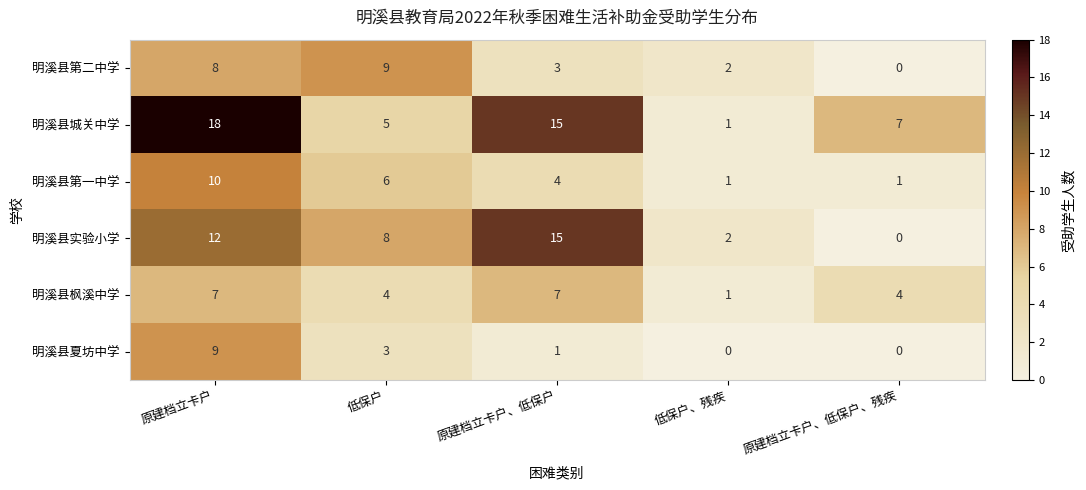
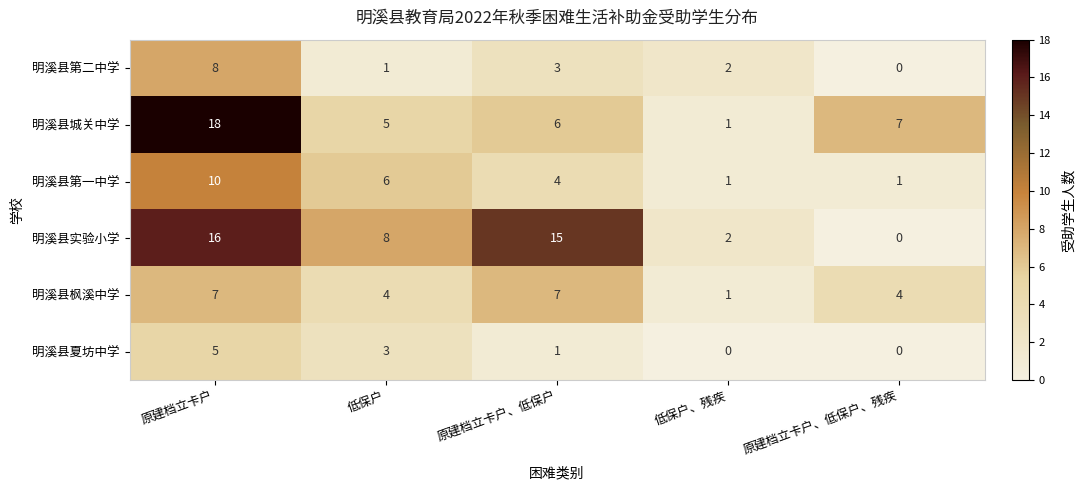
  {
    "明溪县第二中学": {
      "原建档立卡户": 8,
-     "低保户": 9,
+     "低保户": 1,
      "原建档立卡户、低保户": 3,
      "低保户、残疾": 2,
      "原建档立卡户、低保户、残疾": 0
    },
    "明溪县城关中学": {
      "原建档立卡户": 18,
      "低保户": 5,
-     "原建档立卡户、低保户": 15,
+     "原建档立卡户、低保户": 6,
      "低保户、残疾": 1,
      "原建档立卡户、低保户、残疾": 7
    },
    "明溪县第一中学": {
      "原建档立卡户": 10,
      "低保户": 6,
      "原建档立卡户、低保户": 4,
      "低保户、残疾": 1,
      "原建档立卡户、低保户、残疾": 1
    },
    "明溪县实验小学": {
-     "原建档立卡户": 12,
+     "原建档立卡户": 16,
      "低保户": 8,
      "原建档立卡户、低保户": 15,
      "低保户、残疾": 2,
      "原建档立卡户、低保户、残疾": 0
    },
    "明溪县枫溪中学": {
      "原建档立卡户": 7,
      "低保户": 4,
      "原建档立卡户、低保户": 7,
      "低保户、残疾": 1,
      "原建档立卡户、低保户、残疾": 4
    },
    "明溪县夏坊中学": {
-     "原建档立卡户": 9,
+     "原建档立卡户": 5,
      "低保户": 3,
      "原建档立卡户、低保户": 1,
      "低保户、残疾": 0,
      "原建档立卡户、低保户、残疾": 0
    }
  }
